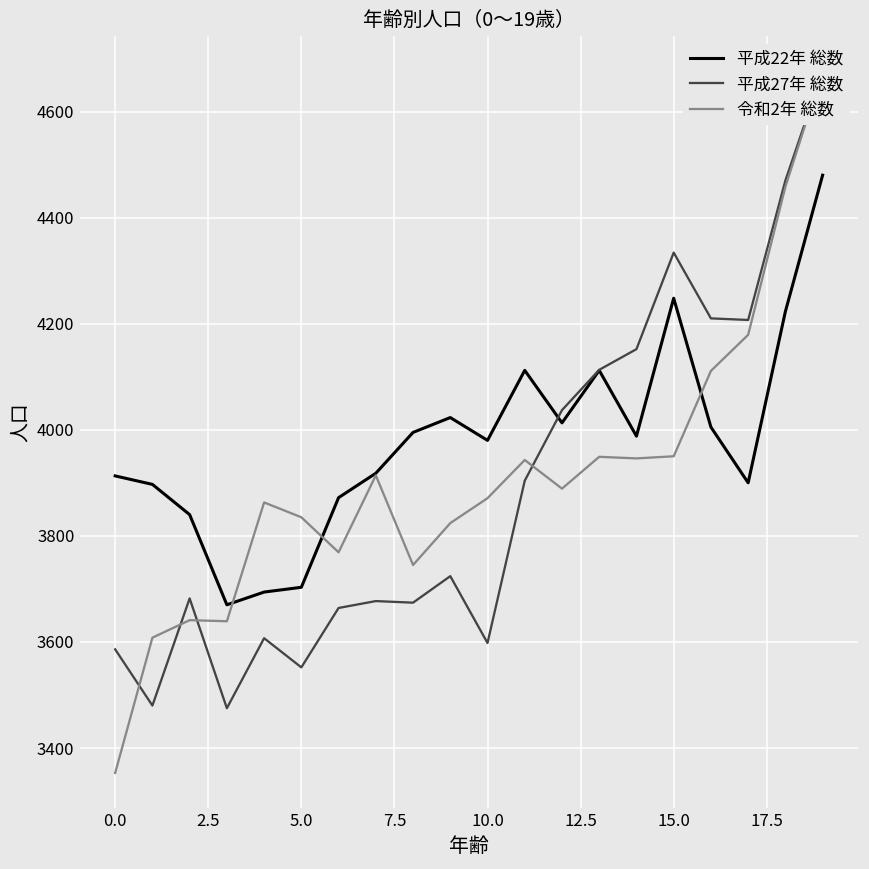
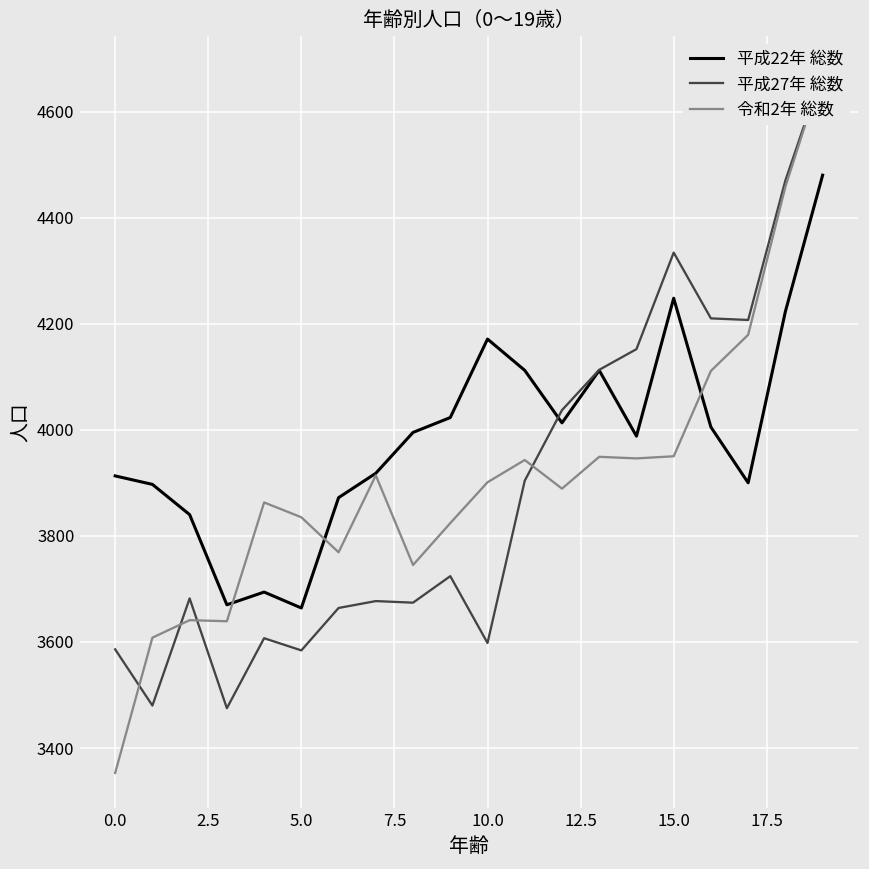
  {
    "平成22年 総数": {
      "0.0": 3910,
-     "5.0": 3700,
-     "10.0": 3980,
+     "5.0": 3660,
+     "10.0": 4170,
      "15.0": 4250
    },
    "平成27年 総数": {
      "0.0": 3590,
-     "5.0": 3550,
+     "5.0": 3580,
      "10.0": 3600,
      "15.0": 4330
    },
    "令和2年 総数": {
      "0.0": 3350,
      "5.0": 3840,
-     "10.0": 3870,
+     "10.0": 3900,
      "15.0": 3950
    }
  }
